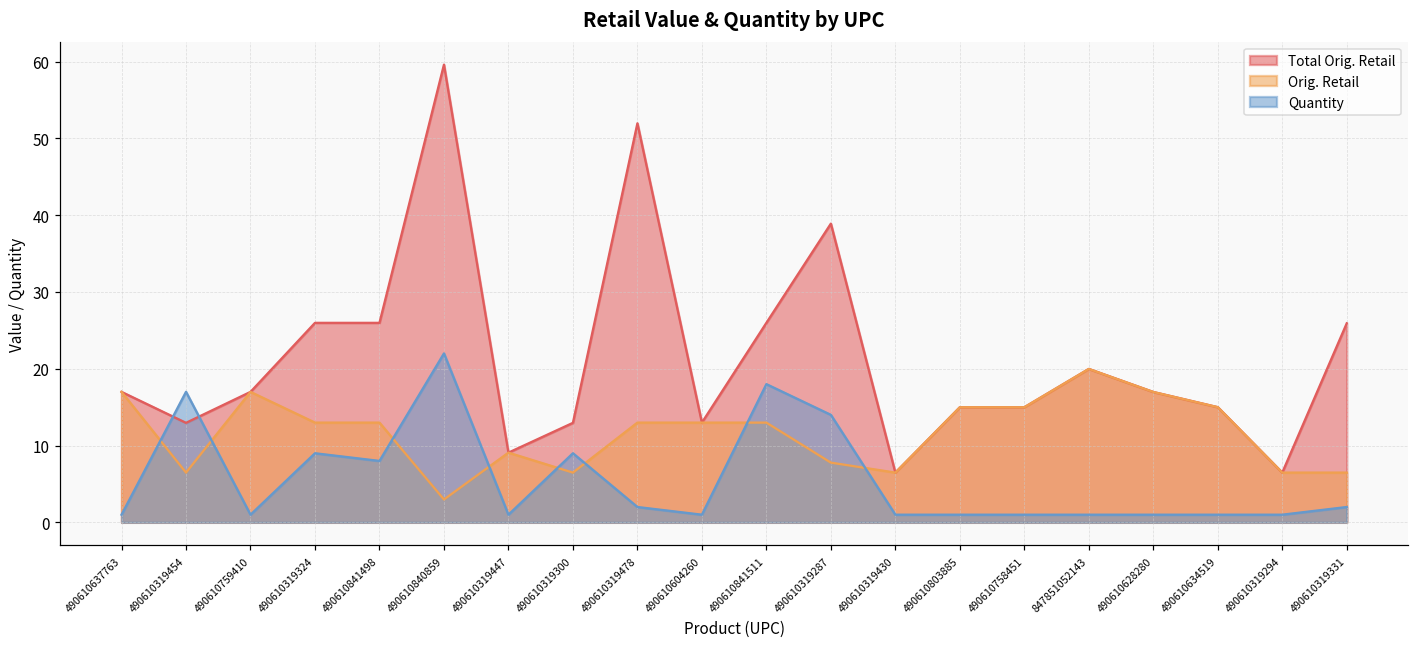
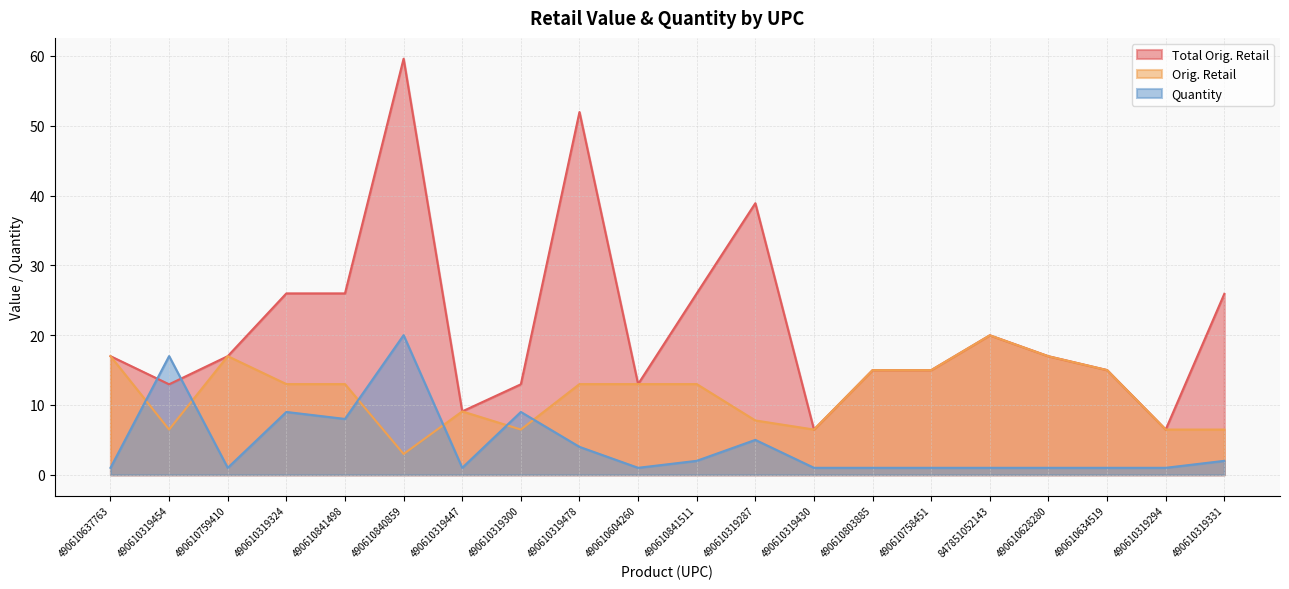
  {
    "Quantity": {
      "490610637763": 1,
      "490610319454": 17,
      "490610759410": 1,
      "490610319324": 9,
      "490610841498": 8,
-     "490610840859": 22,
+     "490610840859": 20,
      "490610319447": 1,
      "490610319300": 9,
-     "490610319478": 2,
+     "490610319478": 4,
      "490610604260": 1,
-     "490610841511": 18,
-     "490610319287": 14,
+     "490610841511": 2,
+     "490610319287": 5,
      "490610319430": 1,
      "490610803885": 1,
      "490610758451": 1,
      "847851052143": 1,
      "490610628280": 1,
      "490610634519": 1,
      "490610319294": 1,
      "490610319331": 2
    }
  }
